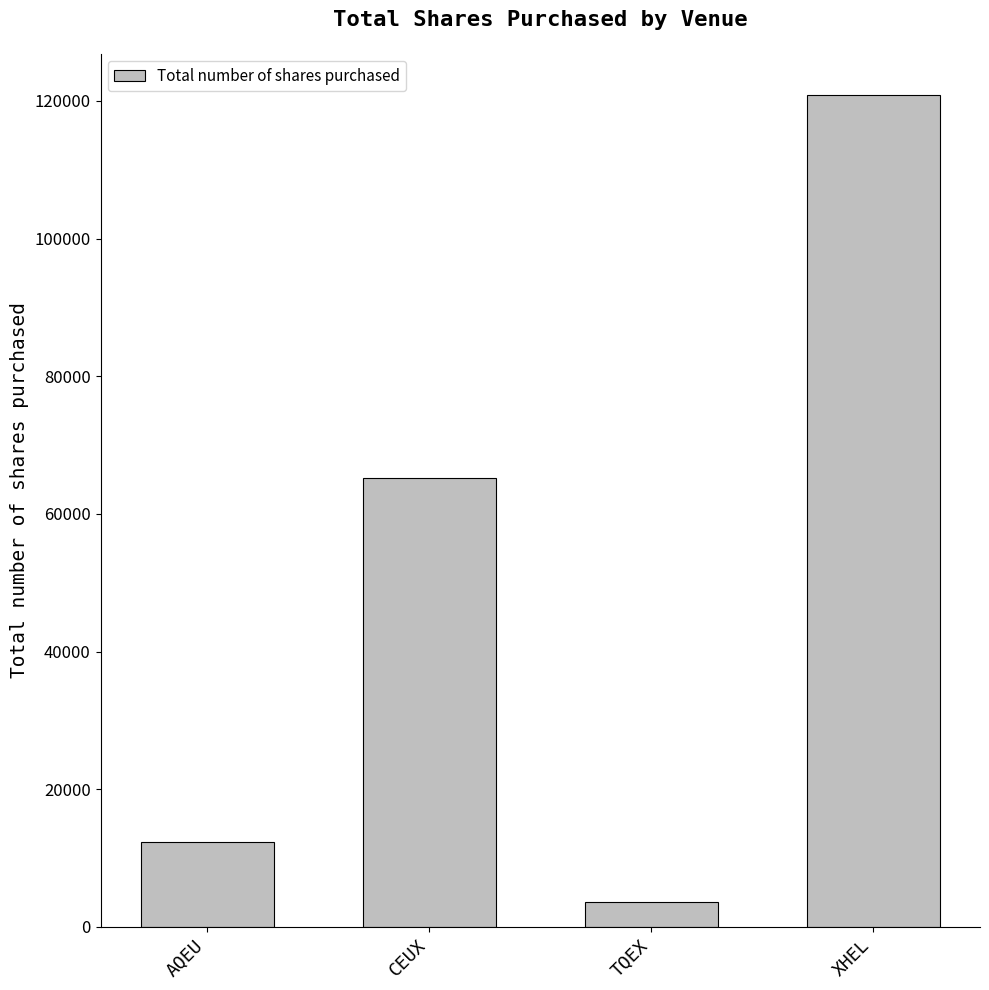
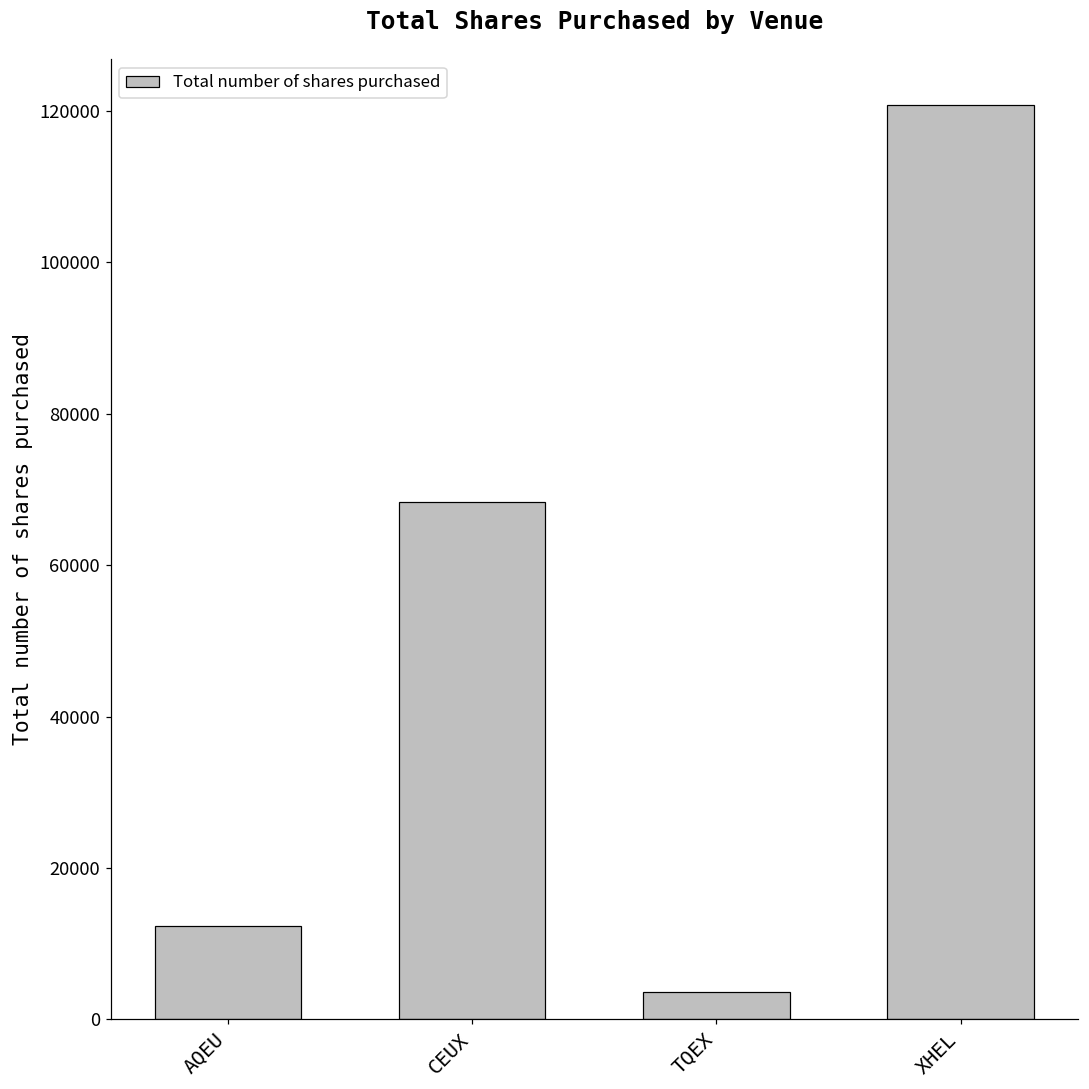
  {
    "AQEU": 12000,
-   "CEUX": 65000,
+   "CEUX": 68000,
    "TQEX": 4000,
    "XHEL": 121000
  }
